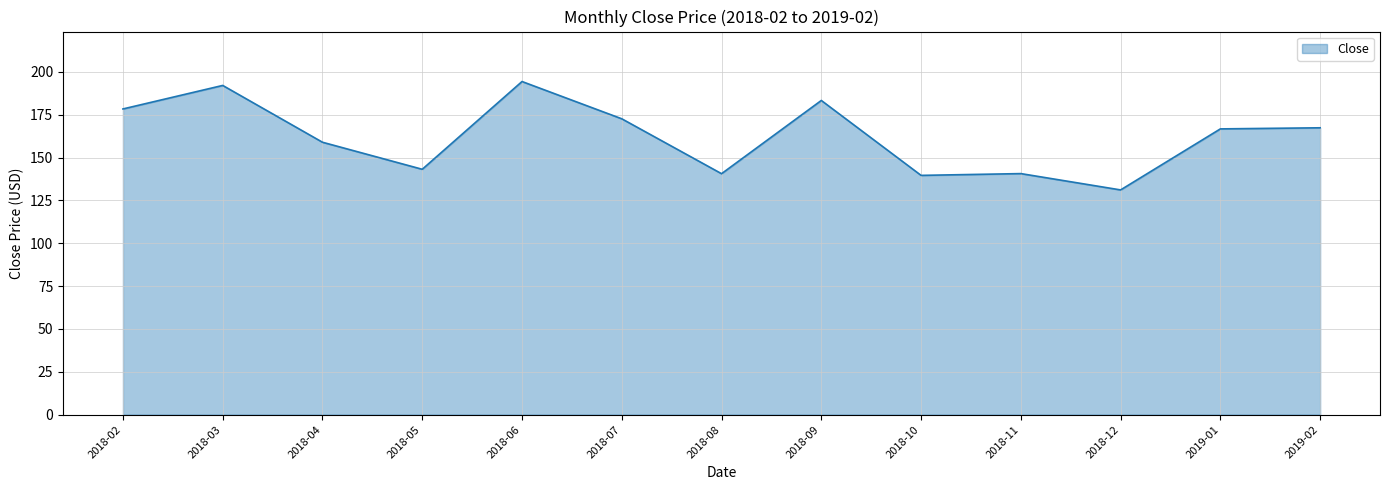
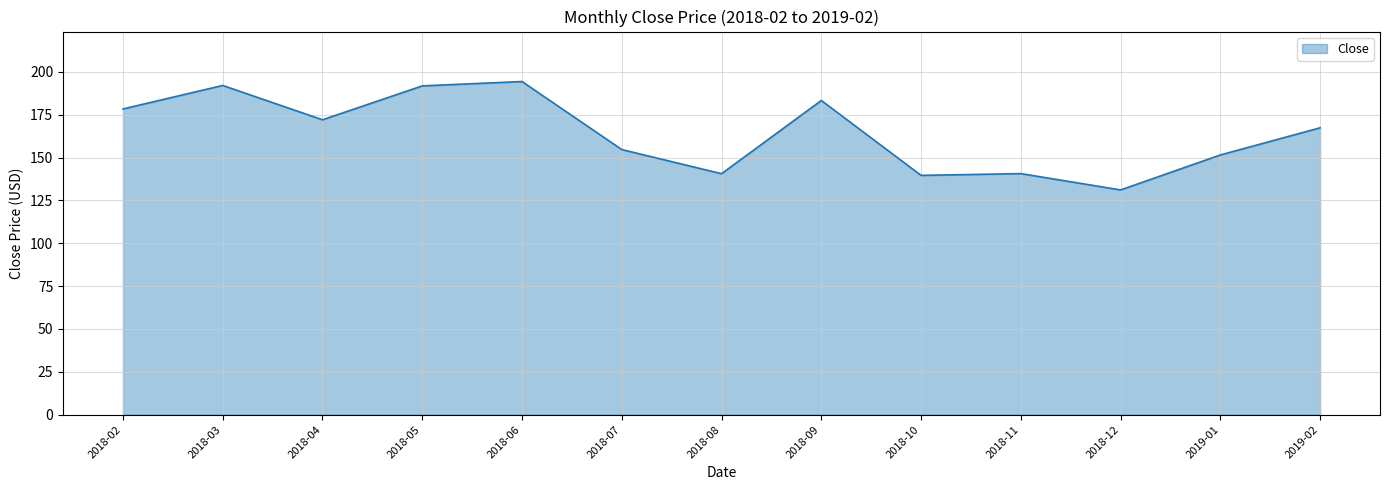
  {
    "2018-02": 178,
    "2018-03": 192,
-   "2018-04": 159,
-   "2018-05": 143,
+   "2018-04": 172,
+   "2018-05": 192,
    "2018-06": 194,
-   "2018-07": 173,
+   "2018-07": 155,
    "2018-08": 141,
    "2018-09": 183,
    "2018-10": 140,
    "2018-11": 141,
    "2018-12": 131,
-   "2019-01": 167,
+   "2019-01": 151,
    "2019-02": 167
  }
